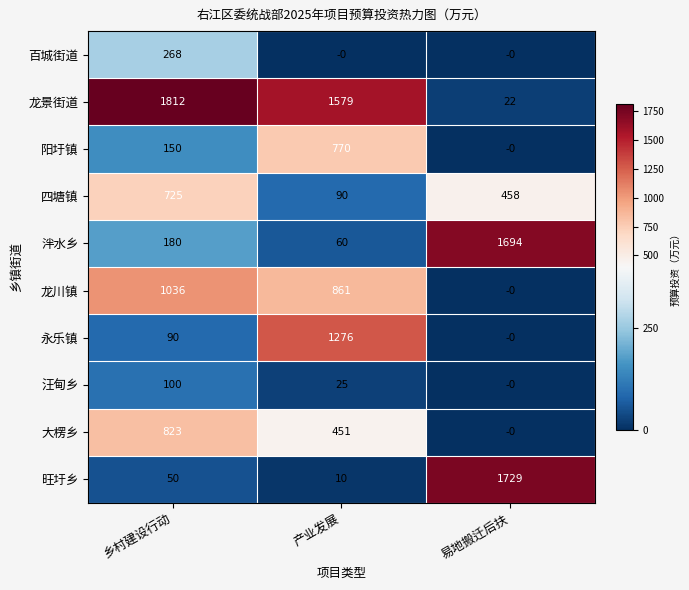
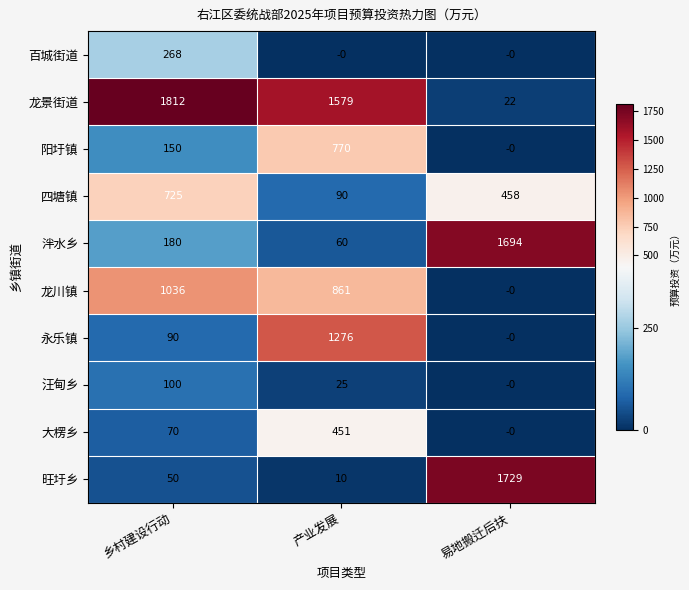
  {
    "百城街道": {
      "乡村建设行动": 268,
      "产业发展": -0,
      "易地搬迁后扶": -0
    },
    "龙景街道": {
      "乡村建设行动": 1812,
      "产业发展": 1579,
      "易地搬迁后扶": 22
    },
    "阳圩镇": {
      "乡村建设行动": 150,
      "产业发展": 770,
      "易地搬迁后扶": -0
    },
    "四塘镇": {
      "乡村建设行动": 725,
      "产业发展": 90,
      "易地搬迁后扶": 458
    },
    "泮水乡": {
      "乡村建设行动": 180,
      "产业发展": 60,
      "易地搬迁后扶": 1694
    },
    "龙川镇": {
      "乡村建设行动": 1036,
      "产业发展": 861,
      "易地搬迁后扶": -0
    },
    "永乐镇": {
      "乡村建设行动": 90,
      "产业发展": 1276,
      "易地搬迁后扶": -0
    },
    "汪甸乡": {
      "乡村建设行动": 100,
      "产业发展": 25,
      "易地搬迁后扶": -0
    },
    "大楞乡": {
-     "乡村建设行动": 823,
+     "乡村建设行动": 70,
      "产业发展": 451,
      "易地搬迁后扶": -0
    },
    "旺圩乡": {
      "乡村建设行动": 50,
      "产业发展": 10,
      "易地搬迁后扶": 1729
    }
  }
